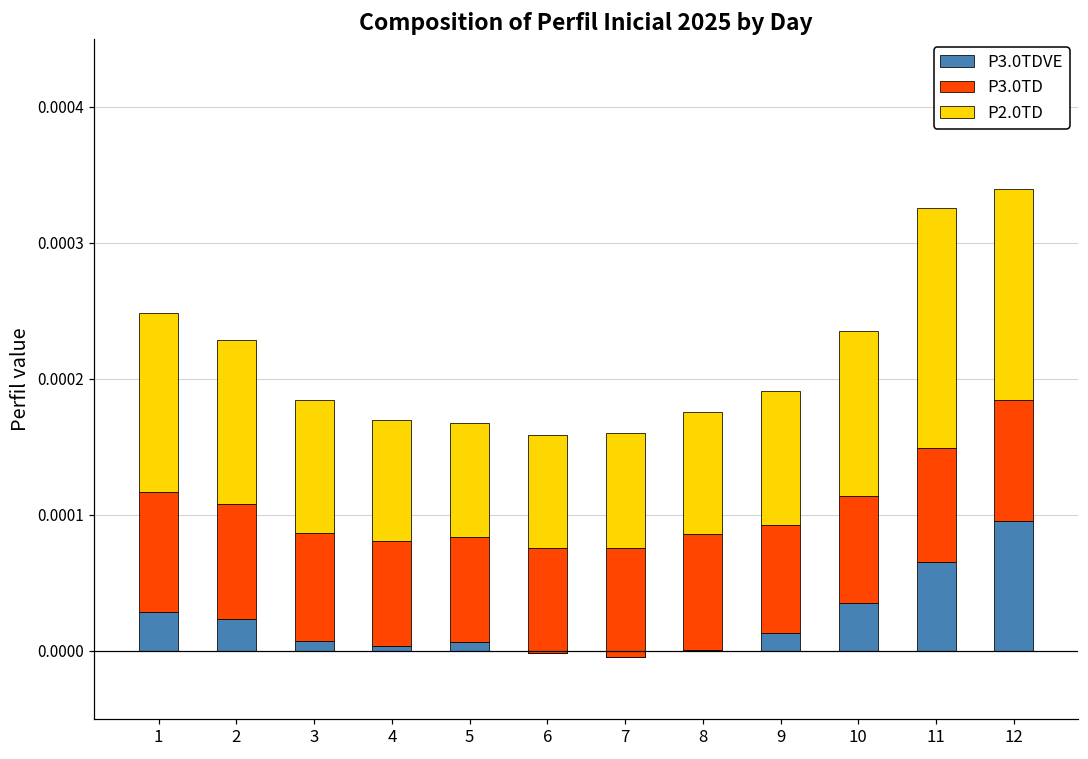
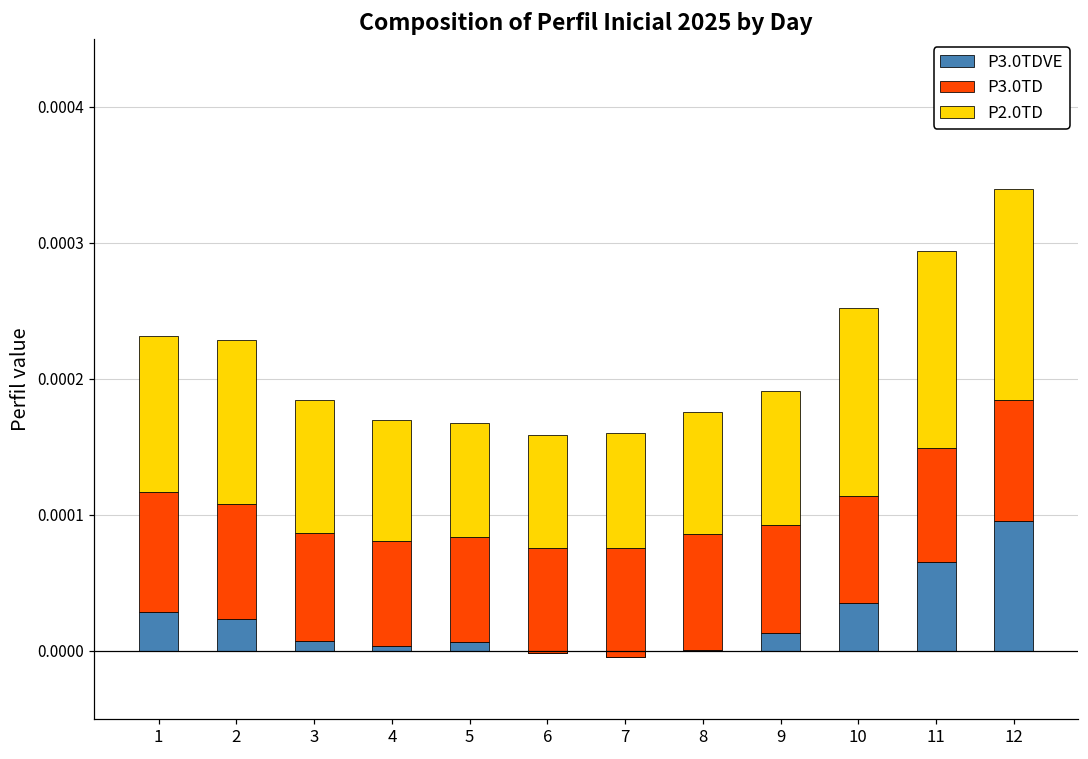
  {
    "P3.0TDVE": {
      "1": 0.000029,
      "2": 0.000024,
      "3": 0.000007,
      "4": 0.000003,
      "5": 0.000006,
      "7": -0.000005,
      "9": 0.000013,
      "10": 0.000035,
      "11": 0.000065,
      "12": 0.000095
    },
    "P3.0TD": {
      "1": 0.000088,
      "2": 0.000085,
      "3": 0.000079,
      "4": 0.000078,
      "5": 0.000077,
      "6": 0.000077,
      "7": 0.000081,
      "8": 0.000085,
      "9": 0.000080,
      "10": 0.000078,
      "11": 0.000084,
      "12": 0.000089
    },
    "P2.0TD": {
-     "1": 0.000131,
+     "1": 0.000115,
      "2": 0.000120,
      "3": 0.000098,
      "4": 0.000089,
      "5": 0.000084,
      "6": 0.000083,
      "7": 0.000084,
      "8": 0.000090,
      "9": 0.000098,
-     "10": 0.000121,
-     "11": 0.000176,
+     "10": 0.000138,
+     "11": 0.000145,
      "12": 0.000155
    }
  }
